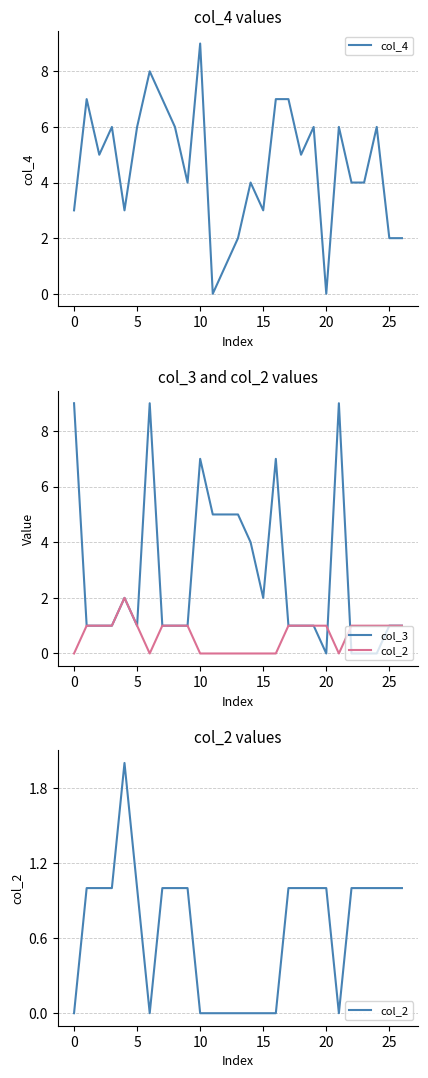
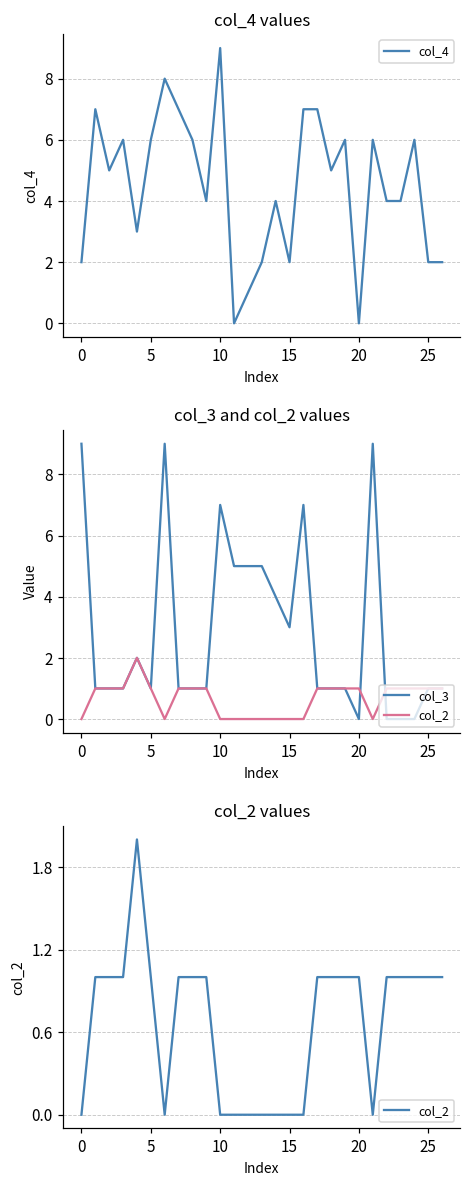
  {
    "col_4 values": {
-     "0": 3,
+     "0": 2,
      "5": 6,
      "10": 9,
-     "15": 3,
+     "15": 2,
      "20": 0,
      "25": 2
    },
    "col_3 and col_2 values": {
      "col_3": {
        "0": 9,
        "10": 7,
-       "15": 2,
+       "15": 3,
        "20": 0
      }
    },
    "col_2 values": {
      "0": 0.00,
      "5": 1.00,
      "10": 0.00,
      "15": 0.00,
      "20": 1.00,
      "25": 1.00
    }
  }
